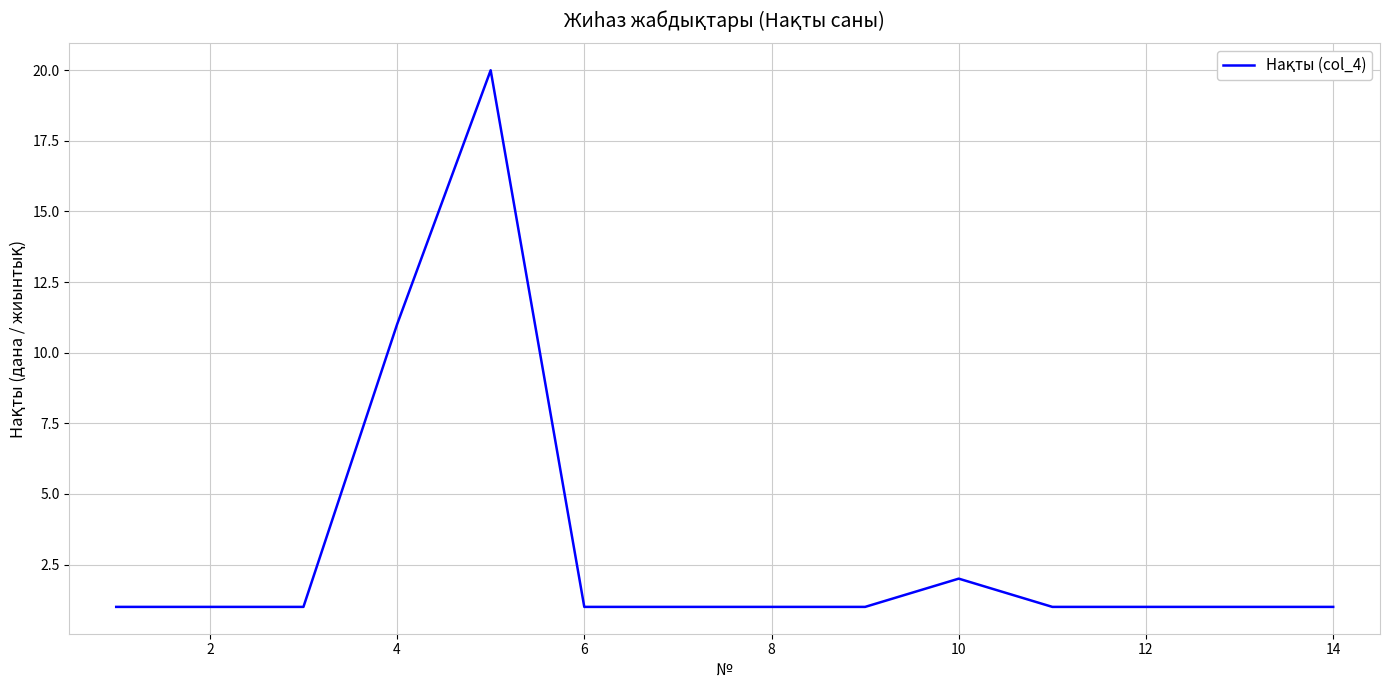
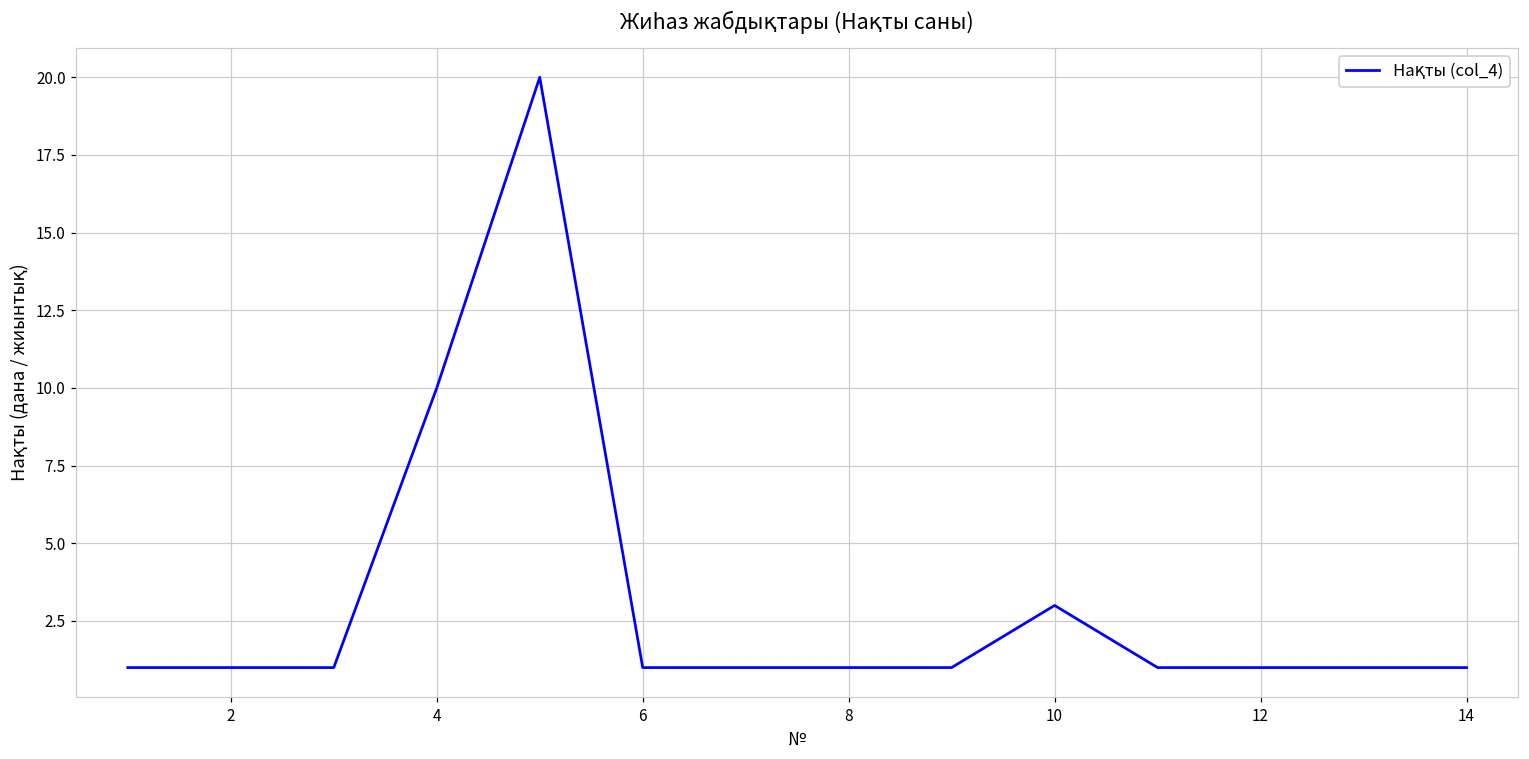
  {
    "2": 1,
-   "4": 11,
+   "4": 10,
    "6": 1,
    "8": 1,
-   "10": 2,
+   "10": 3,
    "12": 1,
    "14": 1
  }
